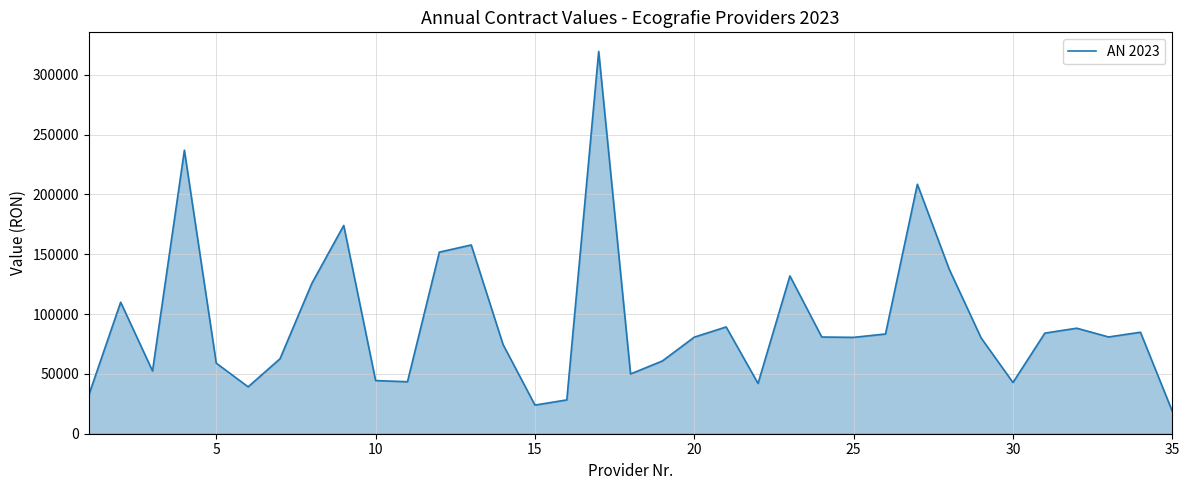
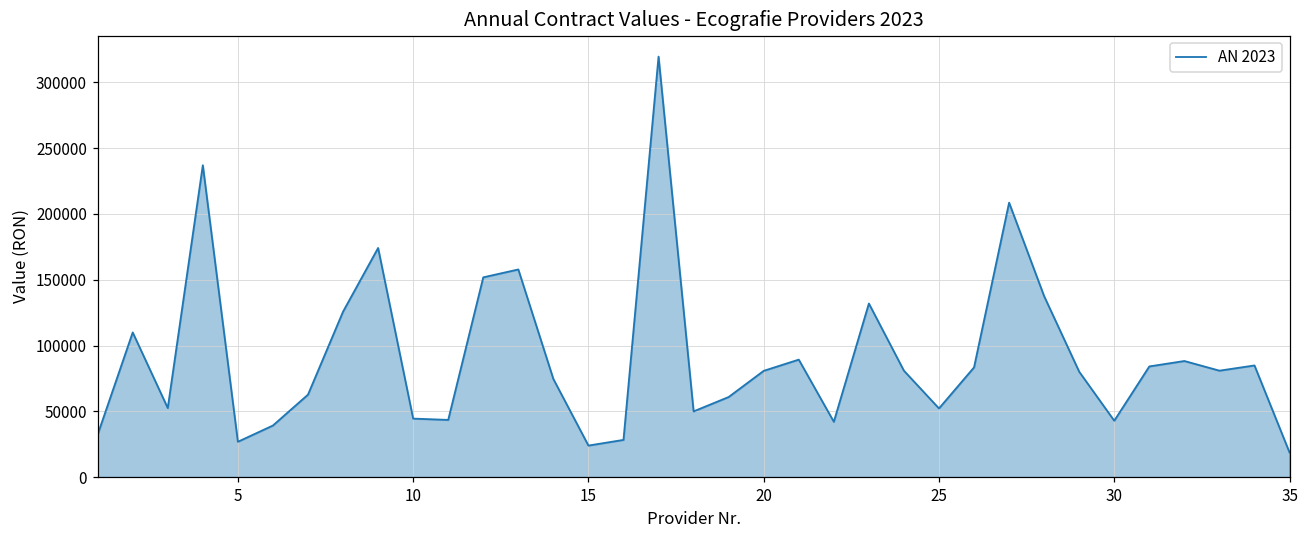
  {
-   "5": 59000,
+   "5": 27000,
    "10": 44000,
    "15": 24000,
    "20": 81000,
-   "25": 81000,
+   "25": 52000,
    "30": 43000,
    "35": 19000
  }
